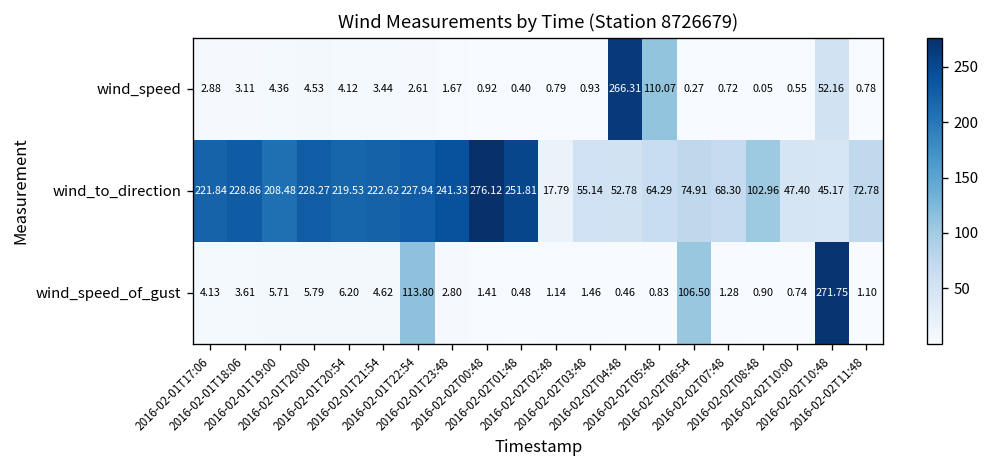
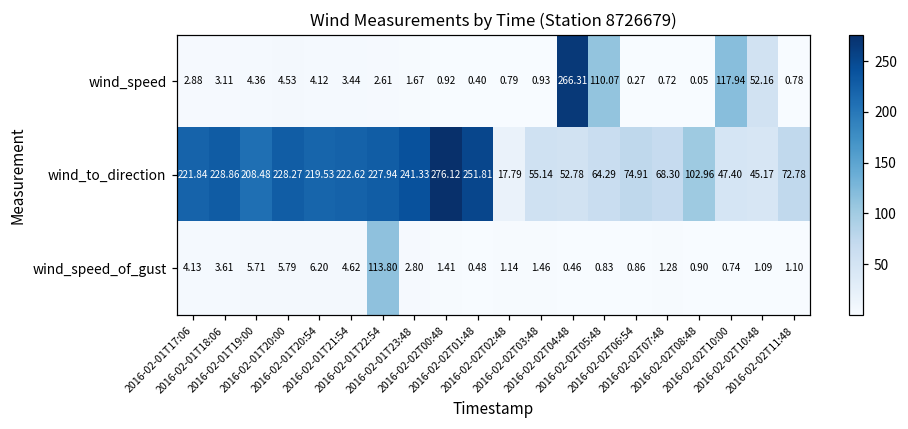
  {
    "wind_speed": {
      "2016-02-01T17:06": 2.88,
      "2016-02-01T18:06": 3.11,
      "2016-02-01T19:00": 4.36,
      "2016-02-01T20:00": 4.53,
      "2016-02-01T20:54": 4.12,
      "2016-02-01T21:54": 3.44,
      "2016-02-01T22:54": 2.61,
      "2016-02-01T23:48": 1.67,
      "2016-02-02T00:48": 0.92,
      "2016-02-02T01:48": 0.40,
      "2016-02-02T02:48": 0.79,
      "2016-02-02T03:48": 0.93,
      "2016-02-02T04:48": 266.31,
      "2016-02-02T05:48": 110.07,
      "2016-02-02T06:54": 0.27,
      "2016-02-02T07:48": 0.72,
      "2016-02-02T08:48": 0.05,
-     "2016-02-02T10:00": 0.55,
+     "2016-02-02T10:00": 117.94,
      "2016-02-02T10:48": 52.16,
      "2016-02-02T11:48": 0.78
    },
    "wind_to_direction": {
      "2016-02-01T17:06": 221.84,
      "2016-02-01T18:06": 228.86,
      "2016-02-01T19:00": 208.48,
      "2016-02-01T20:00": 228.27,
      "2016-02-01T20:54": 219.53,
      "2016-02-01T21:54": 222.62,
      "2016-02-01T22:54": 227.94,
      "2016-02-01T23:48": 241.33,
      "2016-02-02T00:48": 276.12,
      "2016-02-02T01:48": 251.81,
      "2016-02-02T02:48": 17.79,
      "2016-02-02T03:48": 55.14,
      "2016-02-02T04:48": 52.78,
      "2016-02-02T05:48": 64.29,
      "2016-02-02T06:54": 74.91,
      "2016-02-02T07:48": 68.30,
      "2016-02-02T08:48": 102.96,
      "2016-02-02T10:00": 47.40,
      "2016-02-02T10:48": 45.17,
      "2016-02-02T11:48": 72.78
    },
    "wind_speed_of_gust": {
      "2016-02-01T17:06": 4.13,
      "2016-02-01T18:06": 3.61,
      "2016-02-01T19:00": 5.71,
      "2016-02-01T20:00": 5.79,
      "2016-02-01T20:54": 6.20,
      "2016-02-01T21:54": 4.62,
      "2016-02-01T22:54": 113.80,
      "2016-02-01T23:48": 2.80,
      "2016-02-02T00:48": 1.41,
      "2016-02-02T01:48": 0.48,
      "2016-02-02T02:48": 1.14,
      "2016-02-02T03:48": 1.46,
      "2016-02-02T04:48": 0.46,
      "2016-02-02T05:48": 0.83,
-     "2016-02-02T06:54": 106.50,
+     "2016-02-02T06:54": 0.86,
      "2016-02-02T07:48": 1.28,
      "2016-02-02T08:48": 0.90,
      "2016-02-02T10:00": 0.74,
-     "2016-02-02T10:48": 271.75,
+     "2016-02-02T10:48": 1.09,
      "2016-02-02T11:48": 1.10
    }
  }
